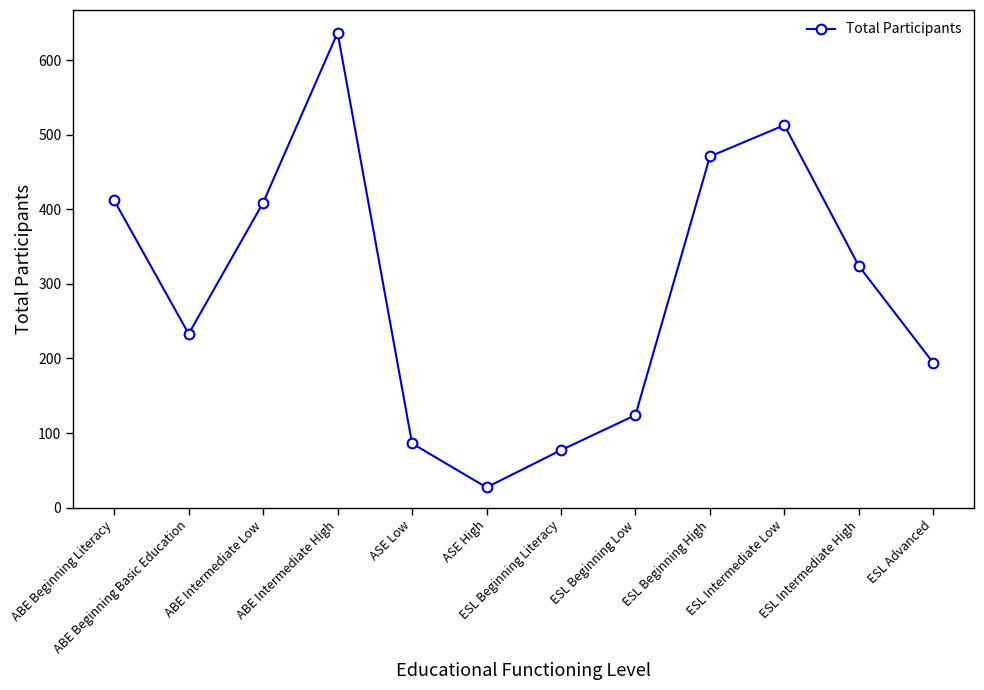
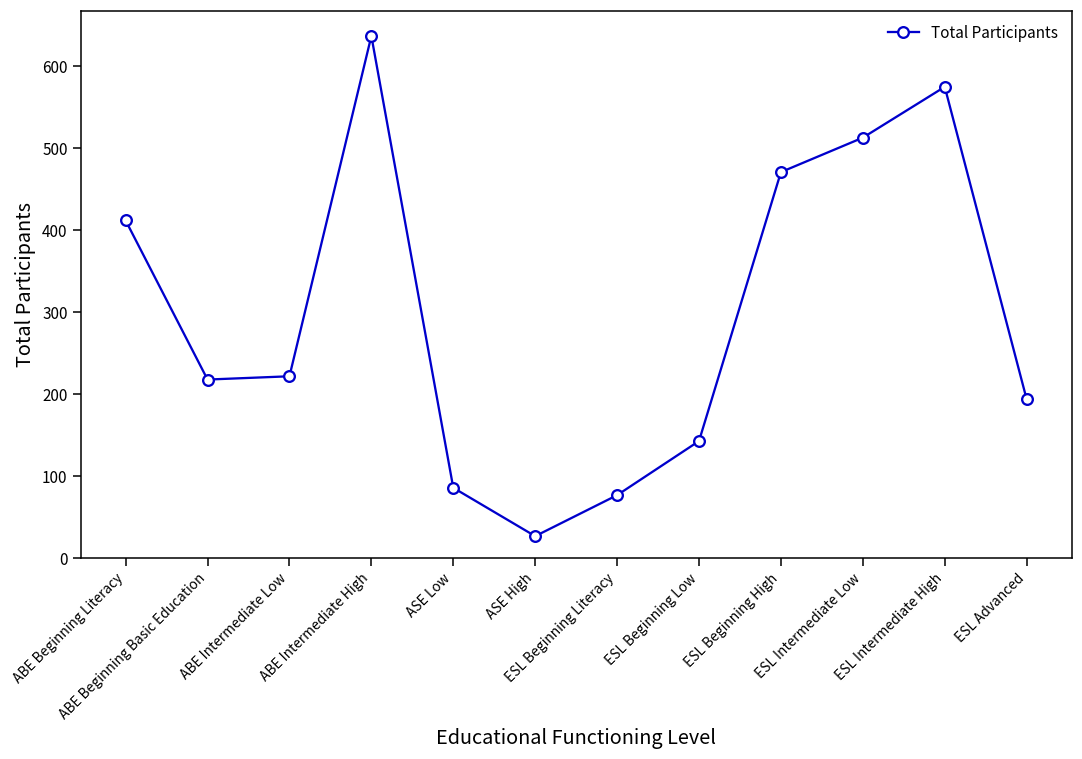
  {
    "ABE Beginning Literacy": 410,
-   "ABE Beginning Basic Education": 230,
-   "ABE Intermediate Low": 410,
+   "ABE Beginning Basic Education": 220,
+   "ABE Intermediate Low": 220,
    "ABE Intermediate High": 640,
    "ASE Low": 90,
    "ASE High": 30,
    "ESL Beginning Literacy": 80,
-   "ESL Beginning Low": 120,
+   "ESL Beginning Low": 140,
    "ESL Beginning High": 470,
    "ESL Intermediate Low": 510,
-   "ESL Intermediate High": 320,
+   "ESL Intermediate High": 580,
    "ESL Advanced": 190
  }
